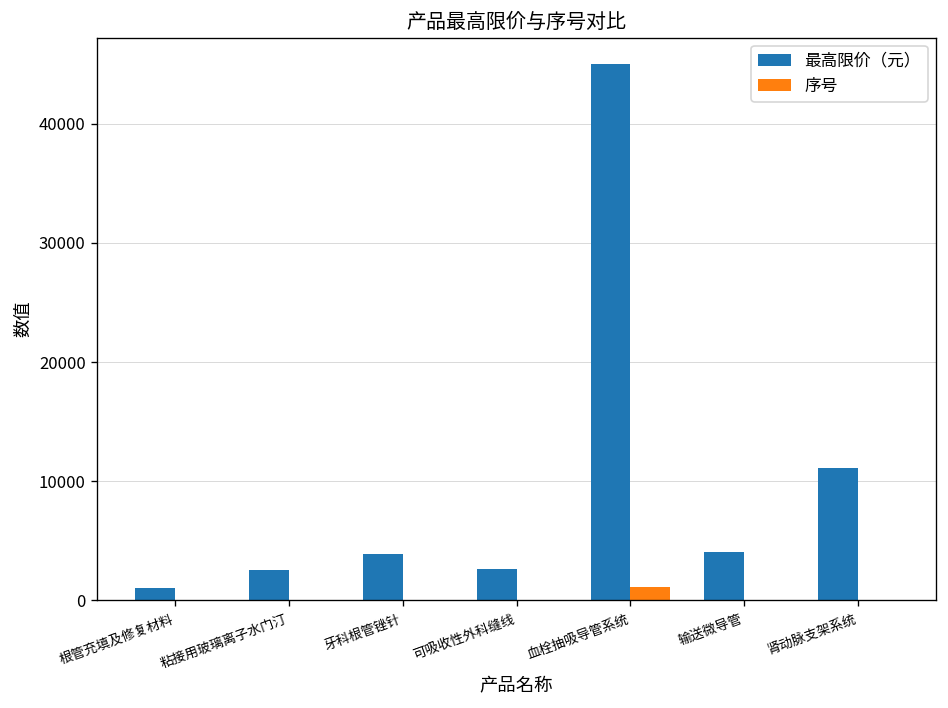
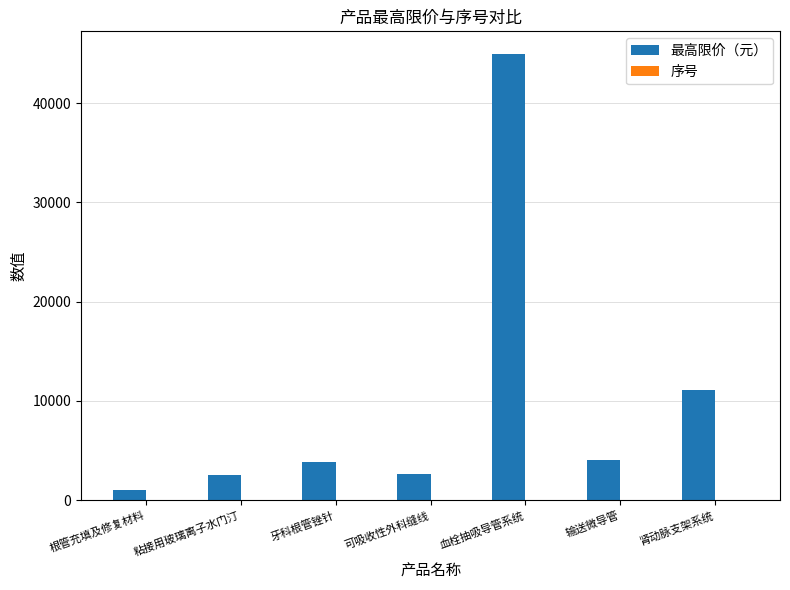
  {
    "最高限价（元）": {
      "根管充填及修复材料": 1000,
      "粘接用玻璃离子水门汀": 3000,
      "牙科根管锉针": 4000,
      "可吸收性外科缝线": 3000,
      "血栓抽吸导管系统": 45000,
      "输送微导管": 4000,
      "肾动脉支架系统": 11000
    },
    "序号": {
-     "血栓抽吸导管系统": 1000
+     "血栓抽吸导管系统": 0
    }
  }
